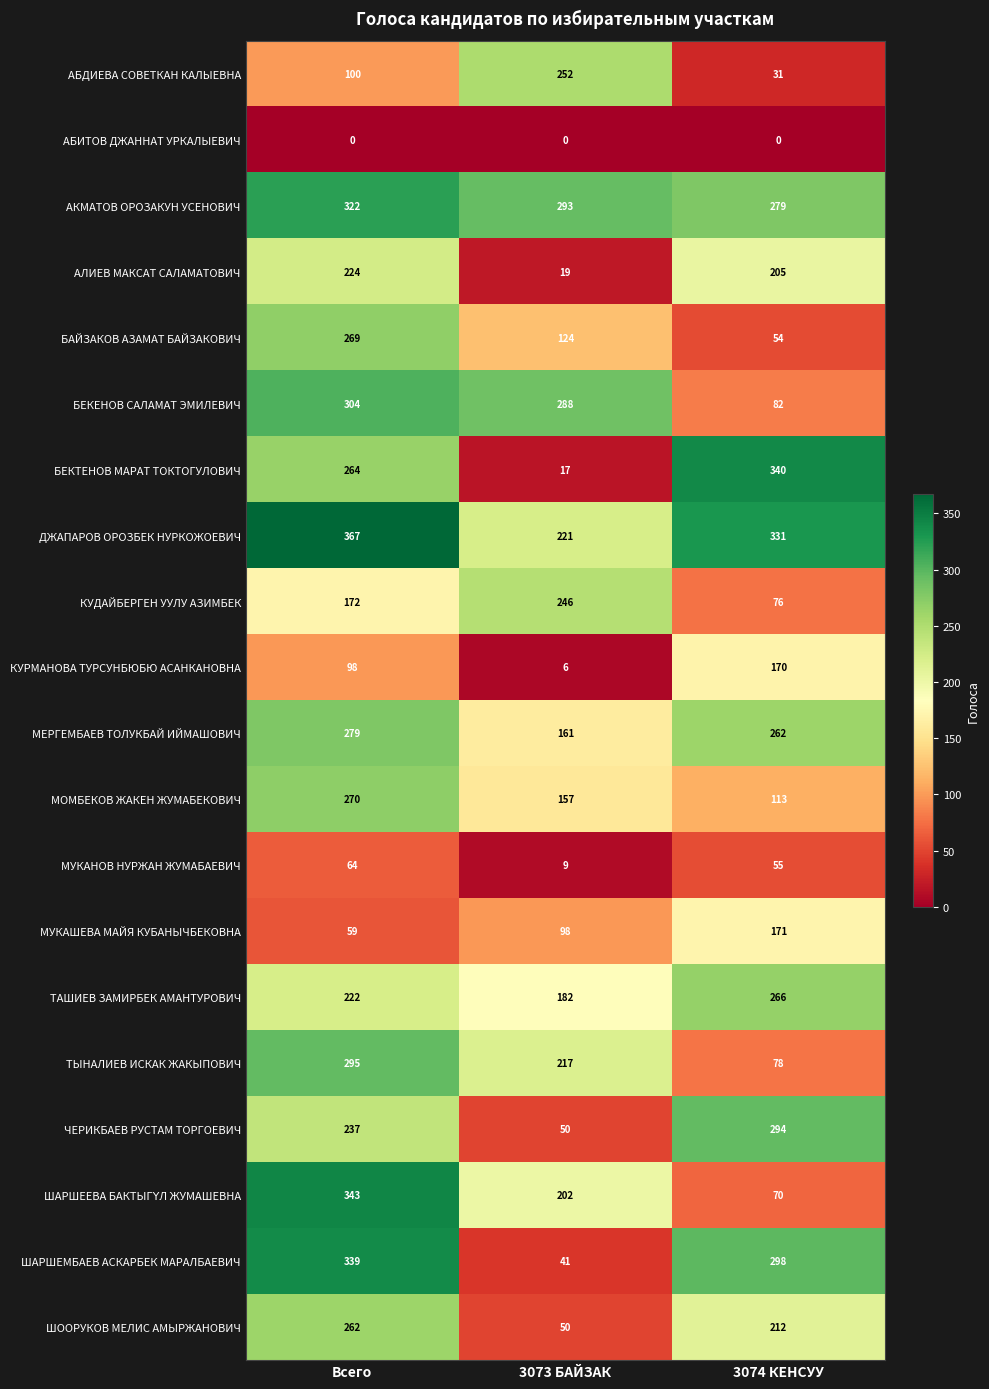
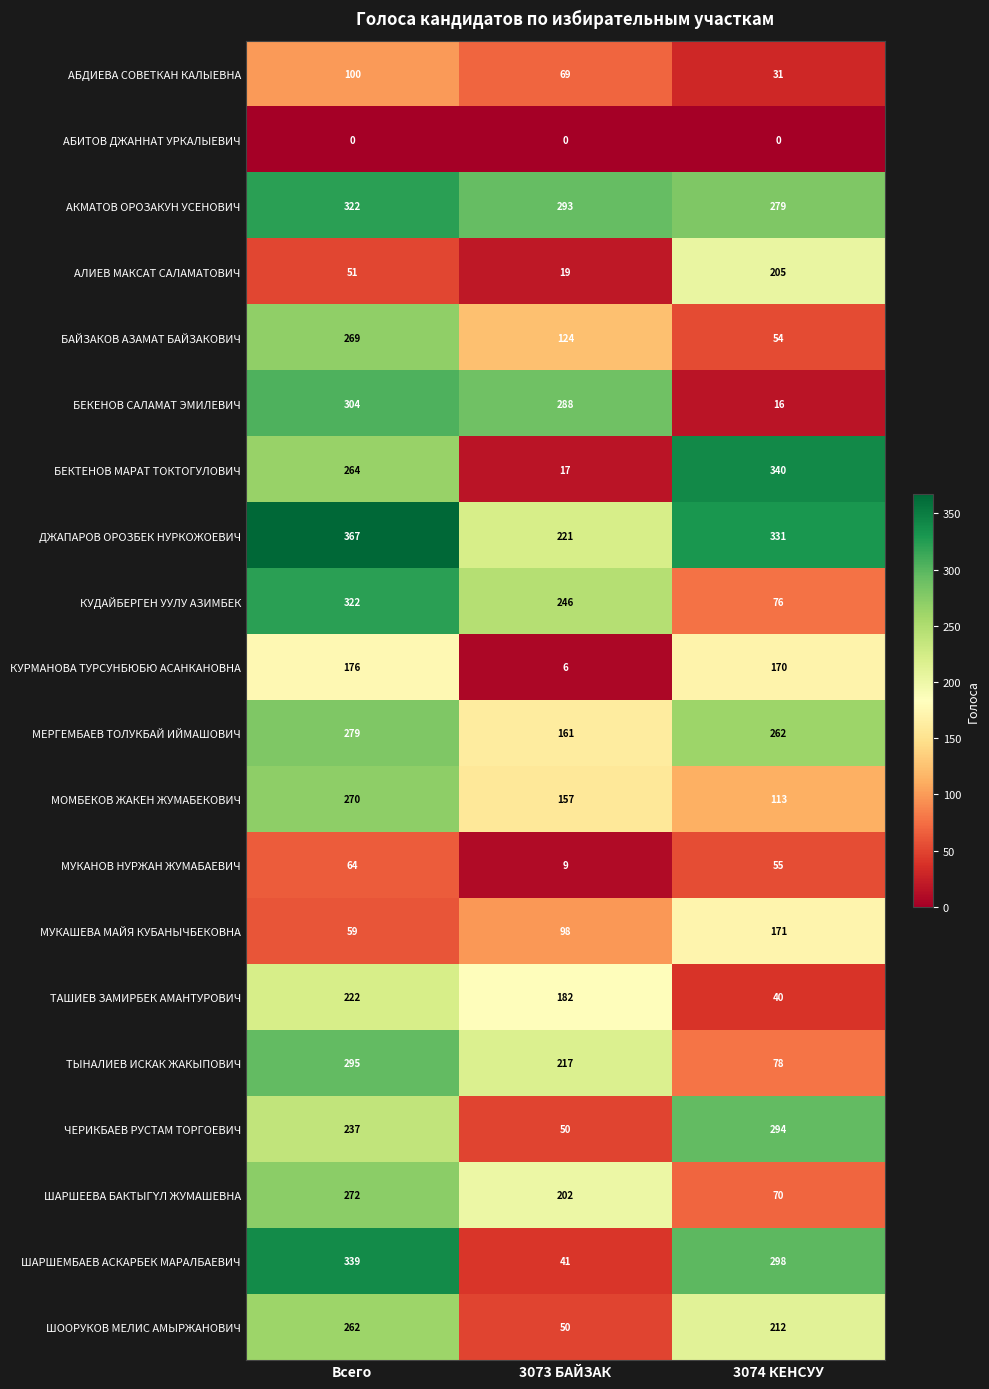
  {
    "АБДИЕВА СОВЕТКАН КАЛЫЕВНА": {
      "Всего": 100,
-     "3073 БАЙЗАК": 252,
+     "3073 БАЙЗАК": 69,
      "3074 КЕНСУУ": 31
    },
    "АБИТОВ ДЖАННАТ УРКАЛЫЕВИЧ": {
      "Всего": 0,
      "3073 БАЙЗАК": 0,
      "3074 КЕНСУУ": 0
    },
    "АКМАТОВ ОРОЗАКУН УСЕНОВИЧ": {
      "Всего": 322,
      "3073 БАЙЗАК": 293,
      "3074 КЕНСУУ": 279
    },
    "АЛИЕВ МАКСАТ САЛАМАТОВИЧ": {
-     "Всего": 224,
+     "Всего": 51,
      "3073 БАЙЗАК": 19,
      "3074 КЕНСУУ": 205
    },
    "БАЙЗАКОВ АЗАМАТ БАЙЗАКОВИЧ": {
      "Всего": 269,
      "3073 БАЙЗАК": 124,
      "3074 КЕНСУУ": 54
    },
    "БЕКЕНОВ САЛАМАТ ЭМИЛЕВИЧ": {
      "Всего": 304,
      "3073 БАЙЗАК": 288,
-     "3074 КЕНСУУ": 82
+     "3074 КЕНСУУ": 16
    },
    "БЕКТЕНОВ МАРАТ ТОКТОГУЛОВИЧ": {
      "Всего": 264,
      "3073 БАЙЗАК": 17,
      "3074 КЕНСУУ": 340
    },
    "ДЖАПАРОВ ОРОЗБЕК НУРКОЖОЕВИЧ": {
      "Всего": 367,
      "3073 БАЙЗАК": 221,
      "3074 КЕНСУУ": 331
    },
    "КУДАЙБЕРГЕН УУЛУ АЗИМБЕК": {
-     "Всего": 172,
+     "Всего": 322,
      "3073 БАЙЗАК": 246,
      "3074 КЕНСУУ": 76
    },
    "КУРМАНОВА ТУРСУНБЮБЮ АСАНКАНОВНА": {
-     "Всего": 98,
+     "Всего": 176,
      "3073 БАЙЗАК": 6,
      "3074 КЕНСУУ": 170
    },
    "МЕРГЕМБАЕВ ТОЛУКБАЙ ИЙМАШОВИЧ": {
      "Всего": 279,
      "3073 БАЙЗАК": 161,
      "3074 КЕНСУУ": 262
    },
    "МОМБЕКОВ ЖАКЕН ЖУМАБЕКОВИЧ": {
      "Всего": 270,
      "3073 БАЙЗАК": 157,
      "3074 КЕНСУУ": 113
    },
    "МУКАНОВ НУРЖАН ЖУМАБАЕВИЧ": {
      "Всего": 64,
      "3073 БАЙЗАК": 9,
      "3074 КЕНСУУ": 55
    },
    "МУКАШЕВА МАЙЯ КУБАНЫЧБЕКОВНА": {
      "Всего": 59,
      "3073 БАЙЗАК": 98,
      "3074 КЕНСУУ": 171
    },
    "ТАШИЕВ ЗАМИРБЕК АМАНТУРОВИЧ": {
      "Всего": 222,
      "3073 БАЙЗАК": 182,
-     "3074 КЕНСУУ": 266
+     "3074 КЕНСУУ": 40
    },
    "ТЫНАЛИЕВ ИСКАК ЖАКЫПОВИЧ": {
      "Всего": 295,
      "3073 БАЙЗАК": 217,
      "3074 КЕНСУУ": 78
    },
    "ЧЕРИКБАЕВ РУСТАМ ТОРГОЕВИЧ": {
      "Всего": 237,
      "3073 БАЙЗАК": 50,
      "3074 КЕНСУУ": 294
    },
    "ШАРШЕЕВА БАКТЫГҮЛ ЖУМАШЕВНА": {
-     "Всего": 343,
+     "Всего": 272,
      "3073 БАЙЗАК": 202,
      "3074 КЕНСУУ": 70
    },
    "ШАРШЕМБАЕВ АСКАРБЕК МАРАЛБАЕВИЧ": {
      "Всего": 339,
      "3073 БАЙЗАК": 41,
      "3074 КЕНСУУ": 298
    },
    "ШООРУКОВ МЕЛИС АМЫРЖАНОВИЧ": {
      "Всего": 262,
      "3073 БАЙЗАК": 50,
      "3074 КЕНСУУ": 212
    }
  }
